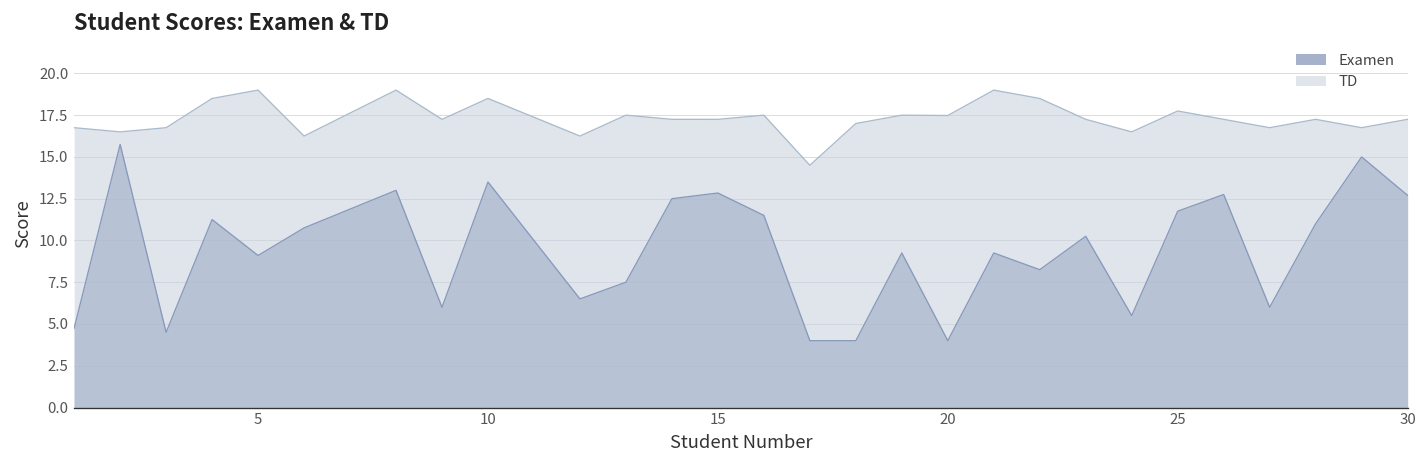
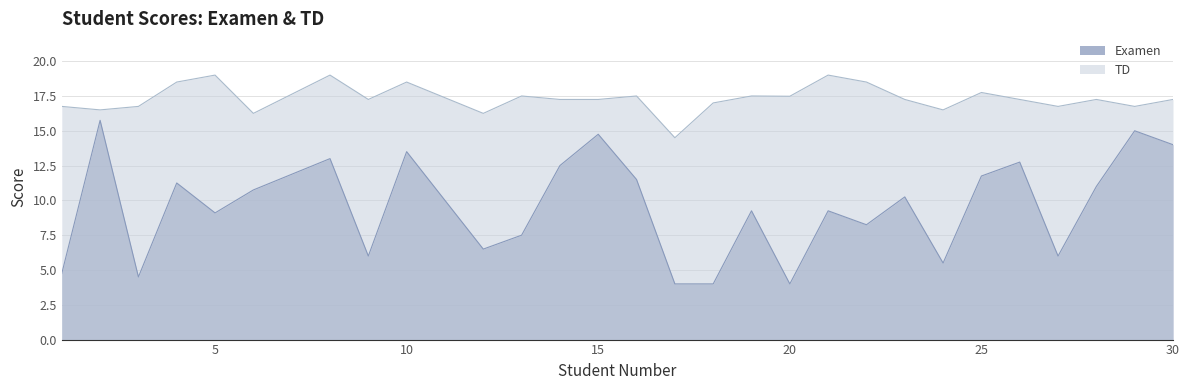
  {
    "Examen": {
      "5": 9.1,
      "10": 13.5,
-     "15": 12.8,
+     "15": 14.8,
      "20": 4.0,
      "25": 11.8,
-     "30": 12.7
+     "30": 14.0
    },
    "TD": {
      "5": 19.0,
      "10": 18.5,
      "15": 17.3,
      "20": 17.5,
      "25": 17.8,
      "30": 17.3
    }
  }
